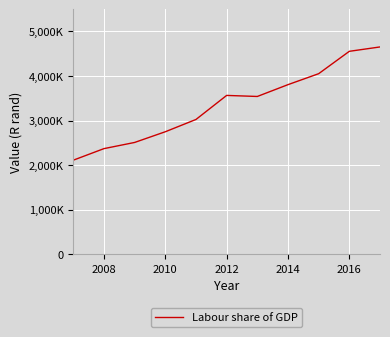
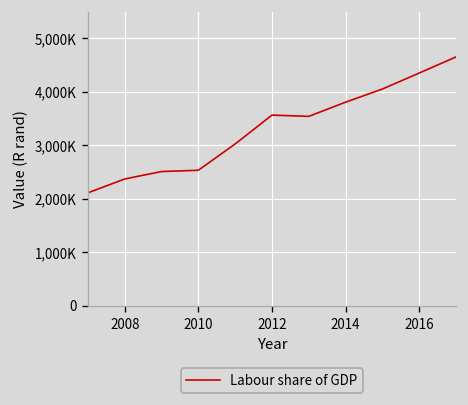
  {
    "2008": "2,400,000",
-   "2010": "2,700,000",
+   "2010": "2,500,000",
    "2012": "3,600,000",
    "2014": "3,800,000",
-   "2016": "4,600,000"
+   "2016": "4,400,000"
  }
